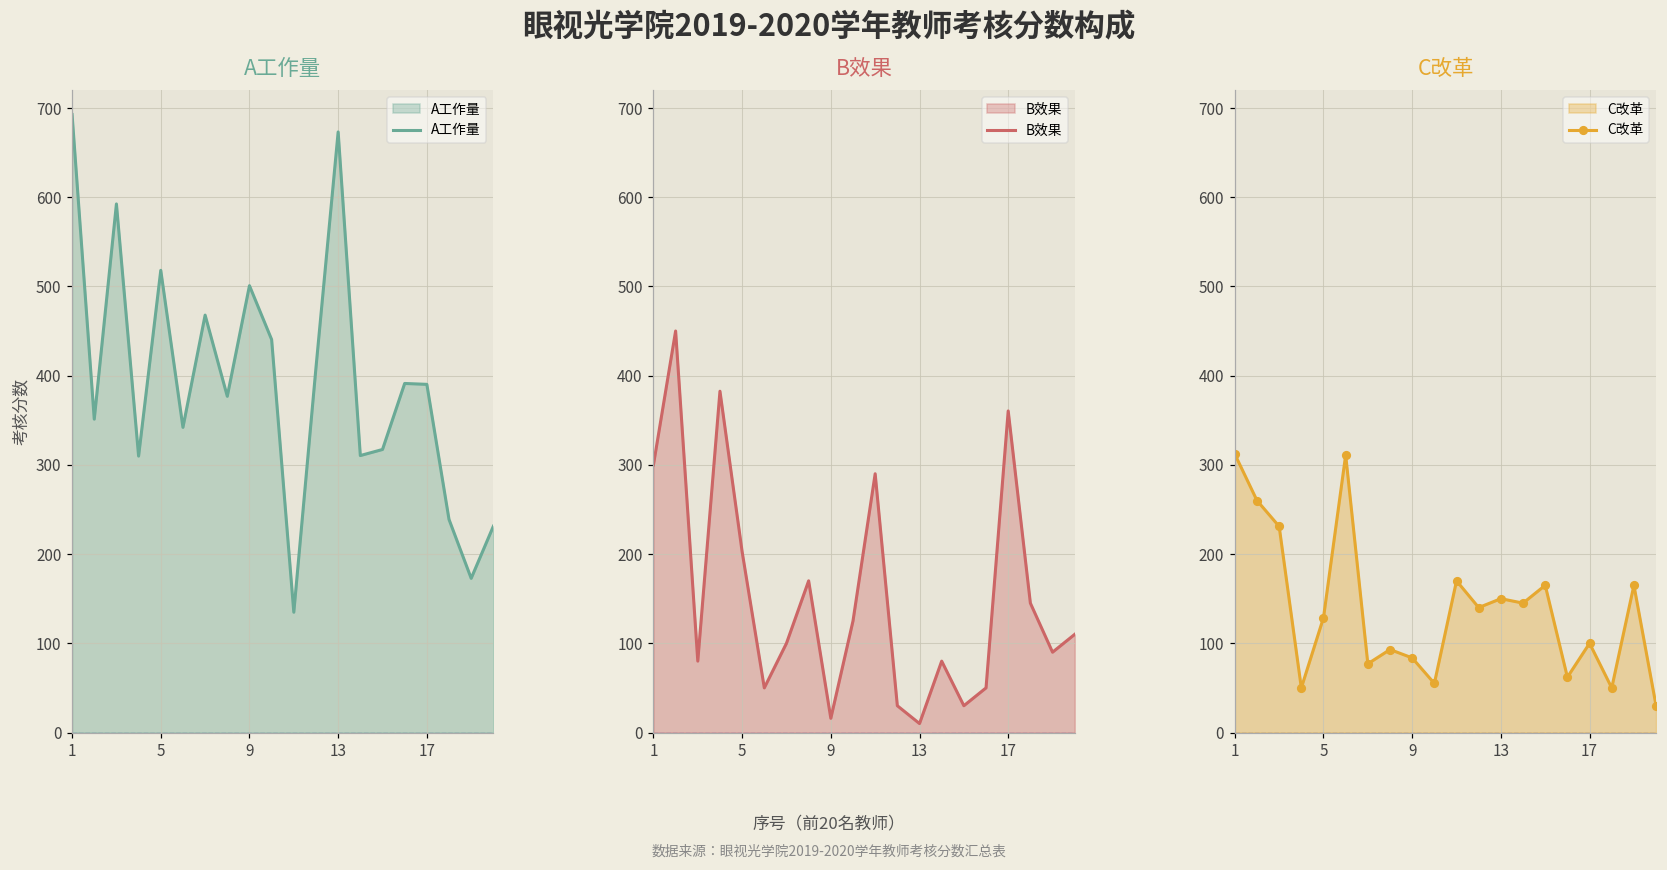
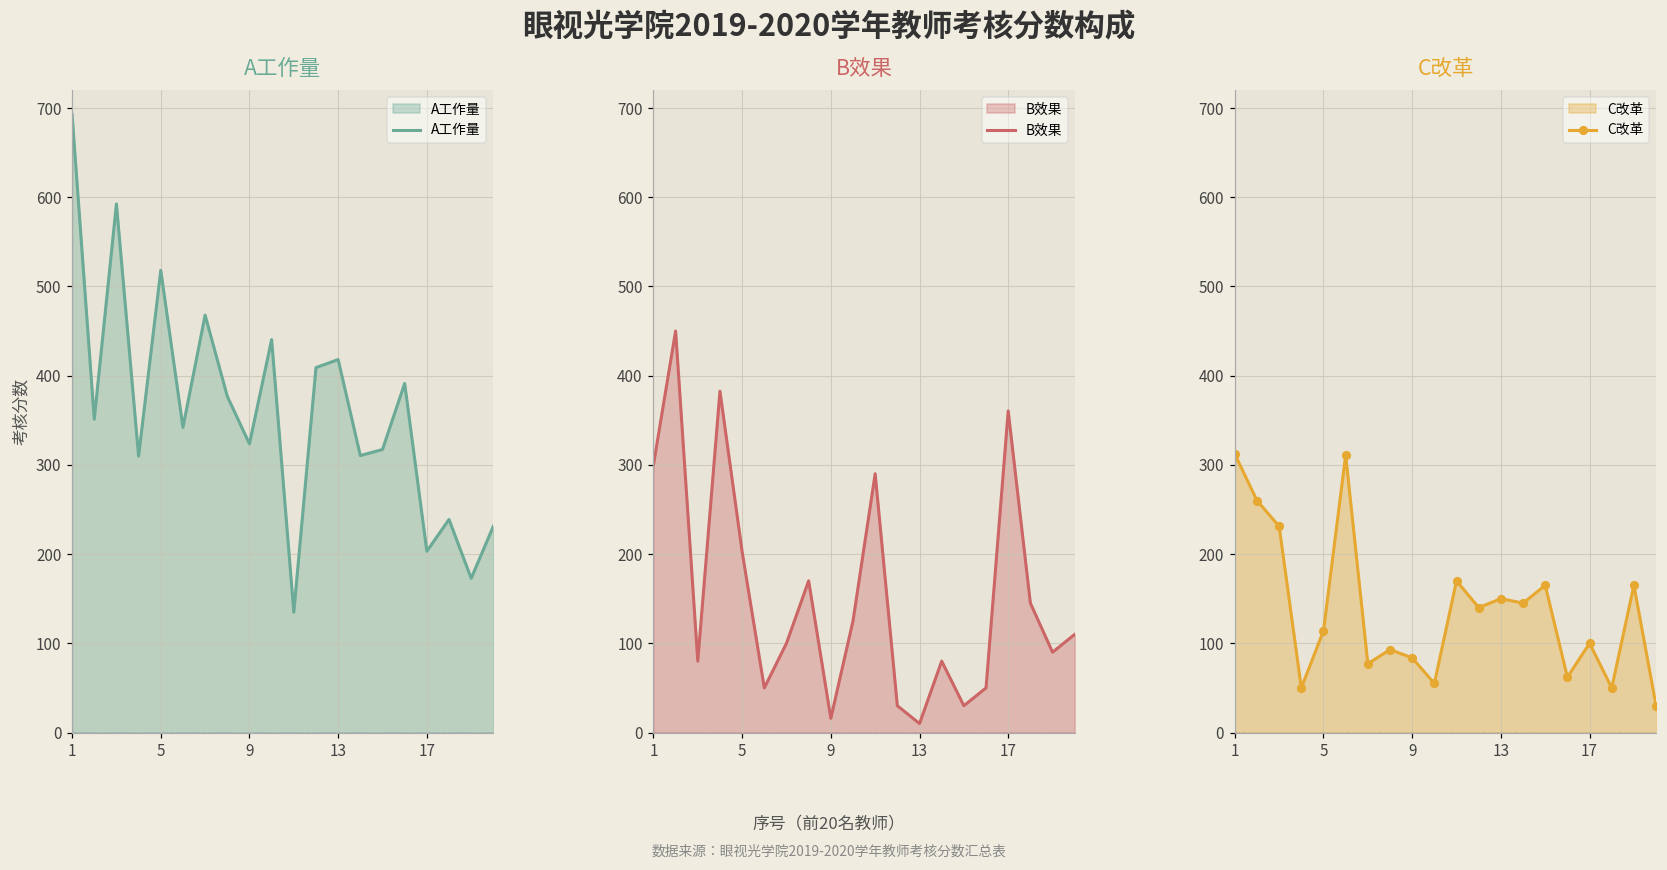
  {
    "A工作量": {
      "1": 690,
      "5": 520,
-     "9": 500,
-     "13": 670,
-     "17": 390
+     "9": 320,
+     "13": 420,
+     "17": 200
    },
    "B效果": {
      "1": 300,
      "5": 200,
      "9": 20,
      "13": 10,
      "17": 360
    },
    "C改革": {
      "1": 310,
-     "5": 130,
+     "5": 110,
      "9": 80,
      "13": 150,
      "17": 100
    }
  }
